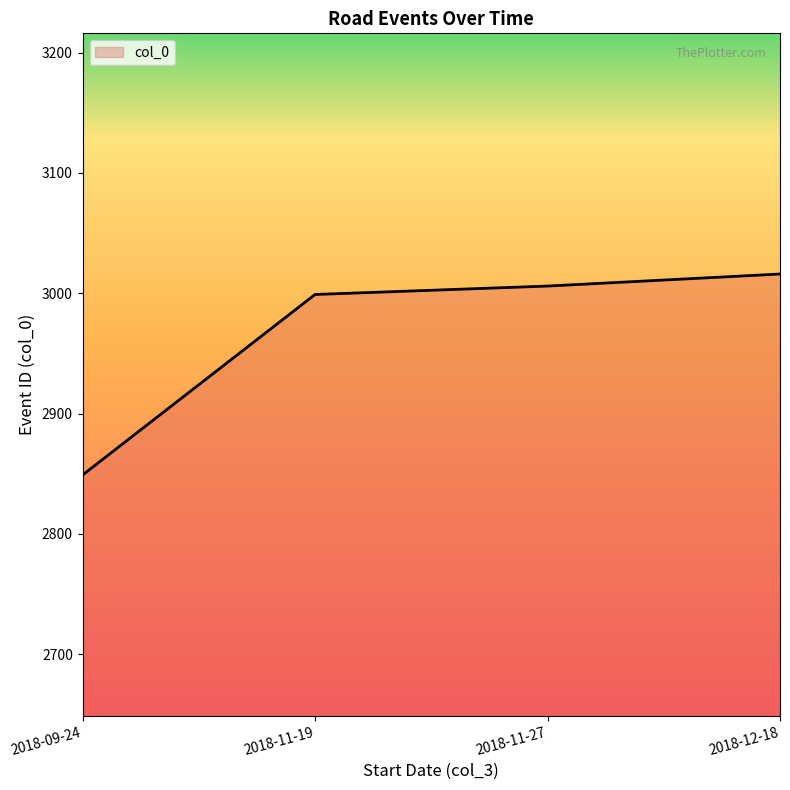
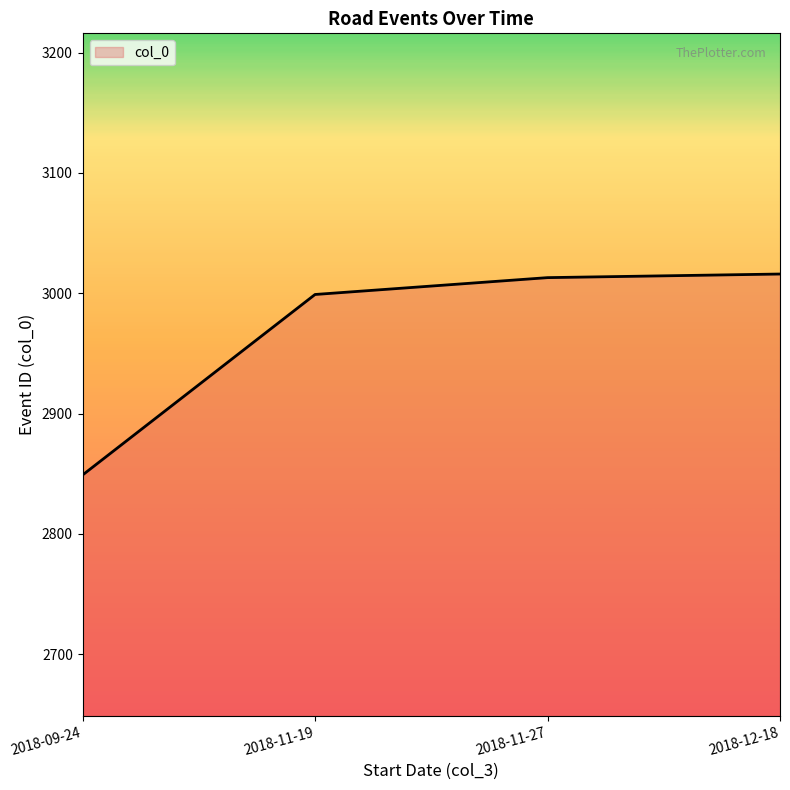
  {
    "2018-09-24": 2849,
    "2018-11-19": 2999,
-   "2018-11-27": 3006,
+   "2018-11-27": 3013,
    "2018-12-18": 3016
  }
